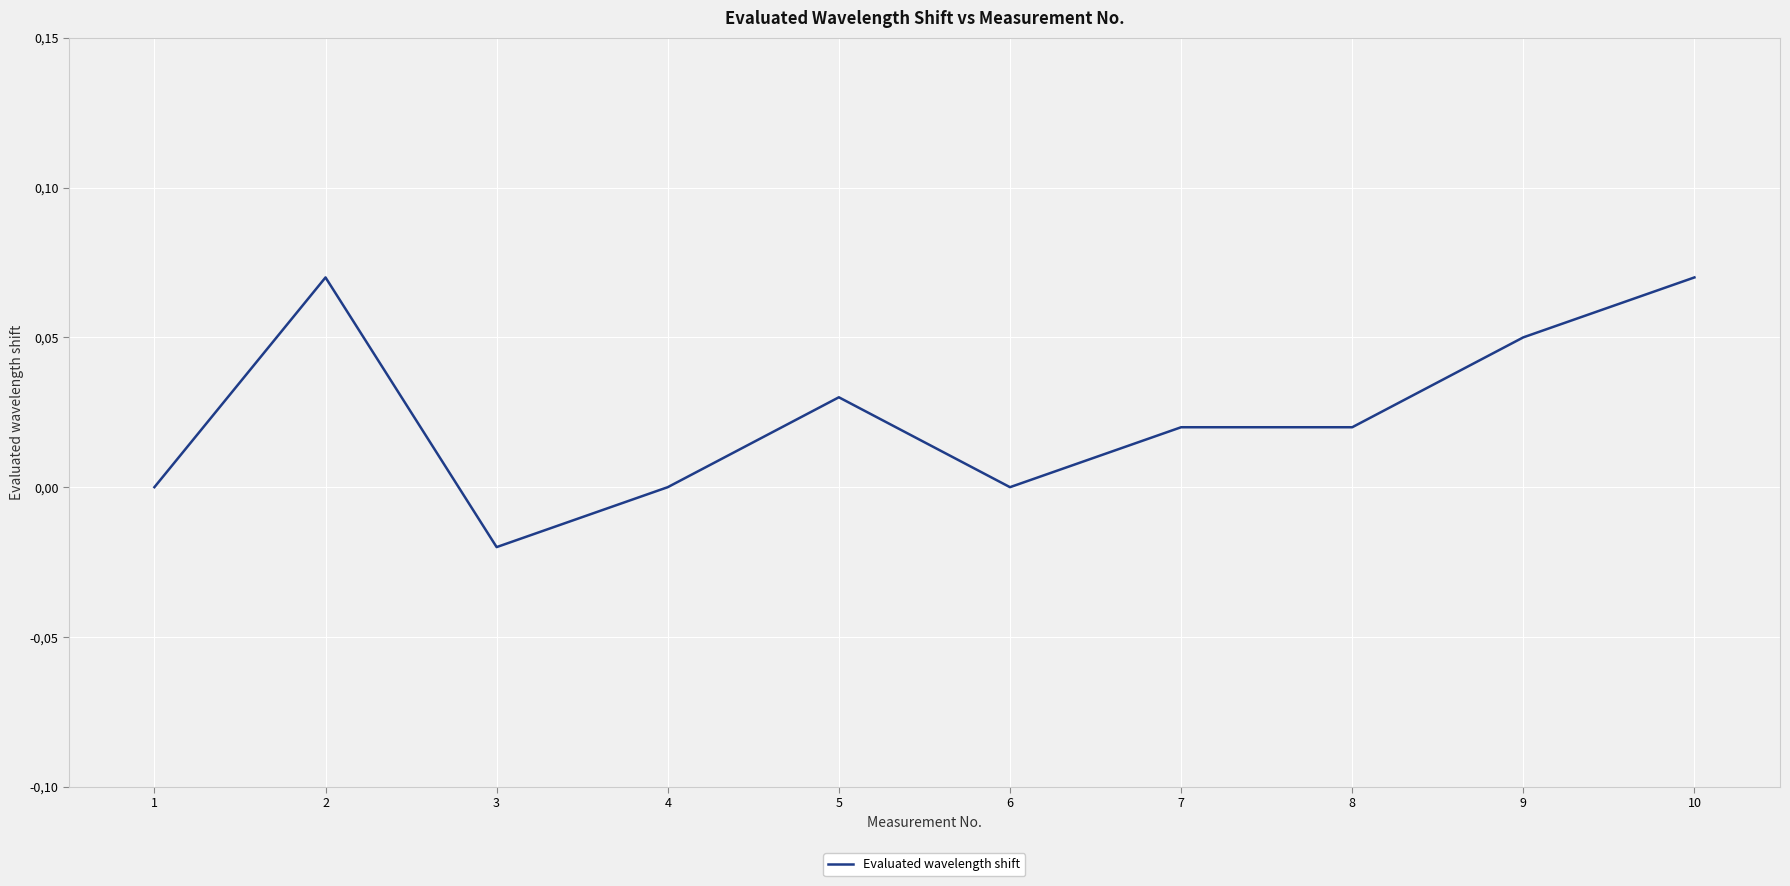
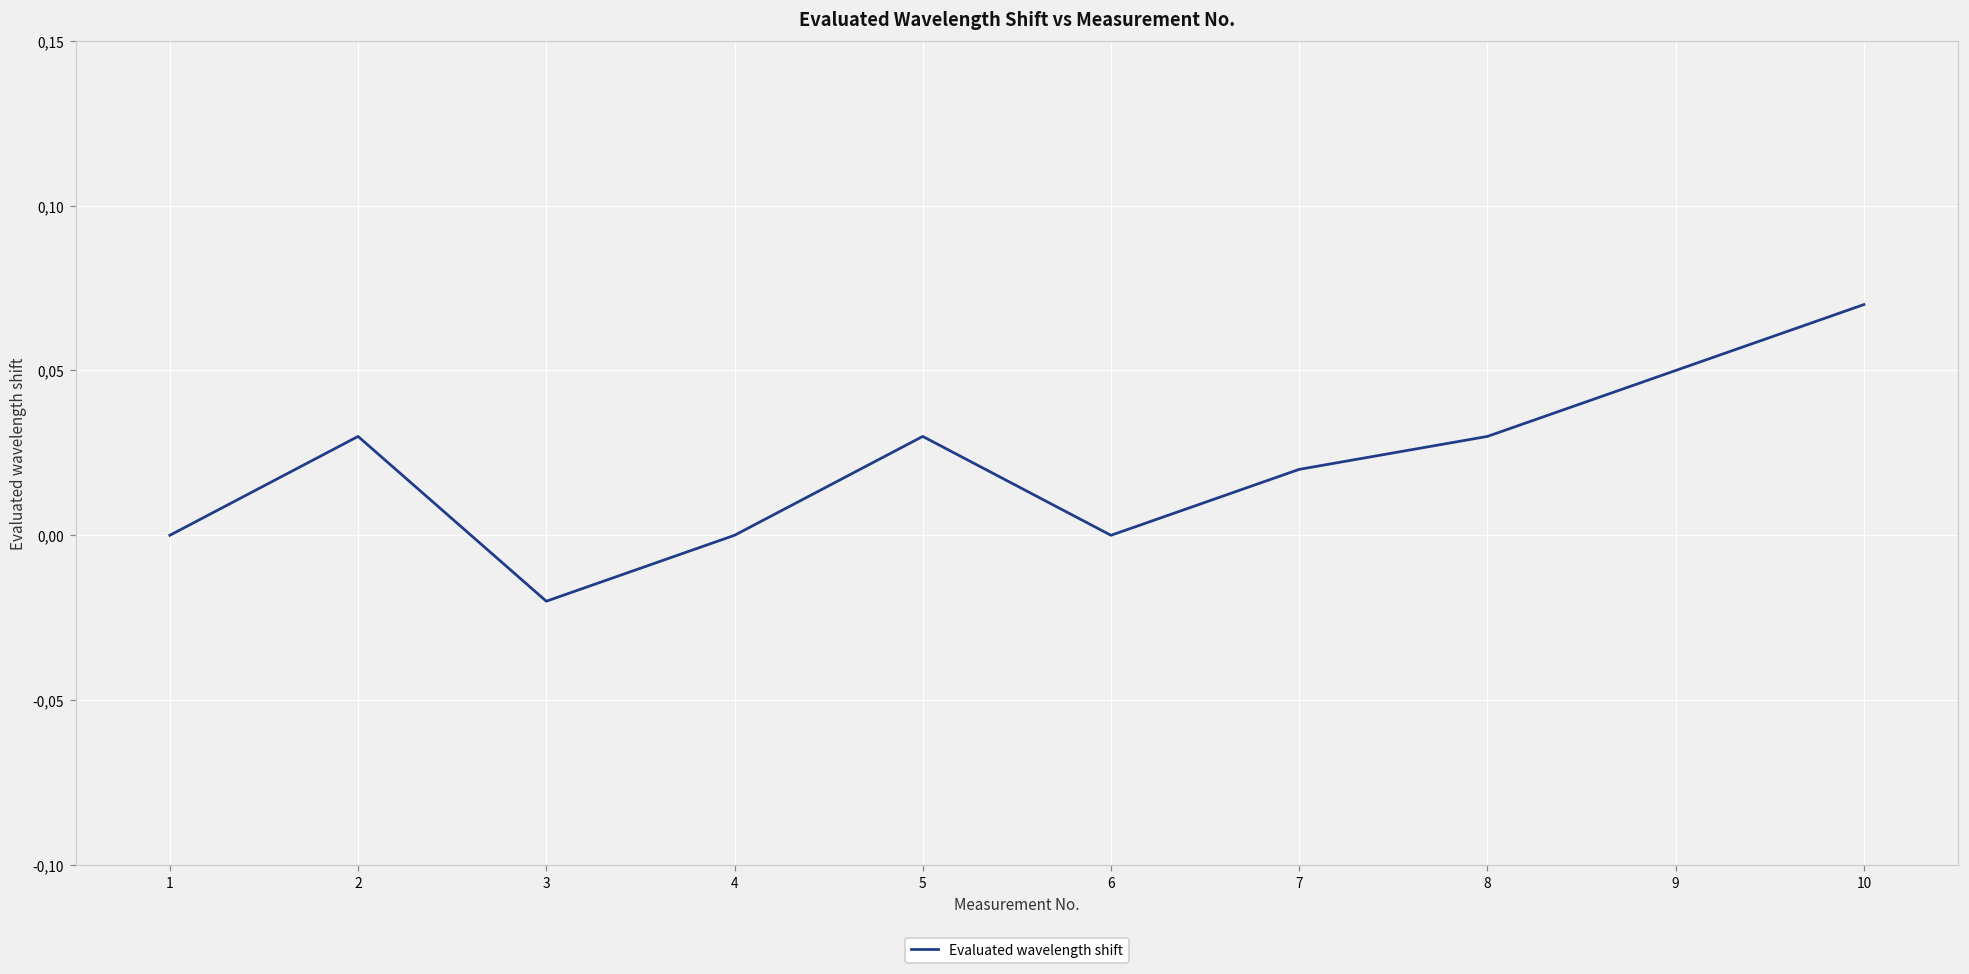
  {
    "1": 0.0,
-   "2": 7.0,
+   "2": 3.0,
    "3": -2.0,
    "4": 0.0,
    "5": 3.0,
    "6": 0.0,
    "7": 2.0,
-   "8": 2.0,
+   "8": 3.0,
    "9": 5.0,
    "10": 7.0
  }
